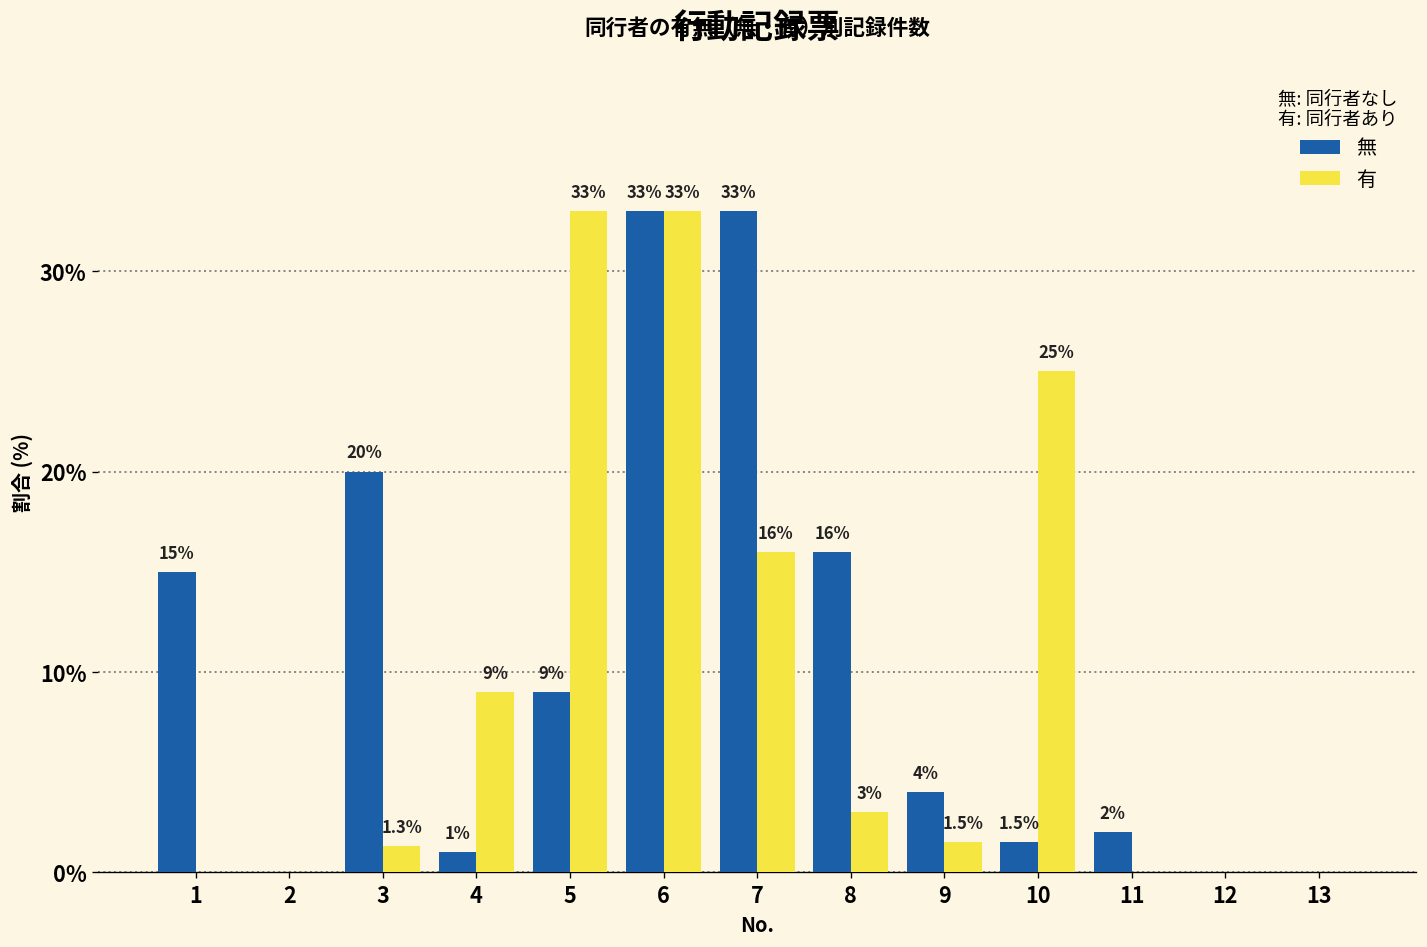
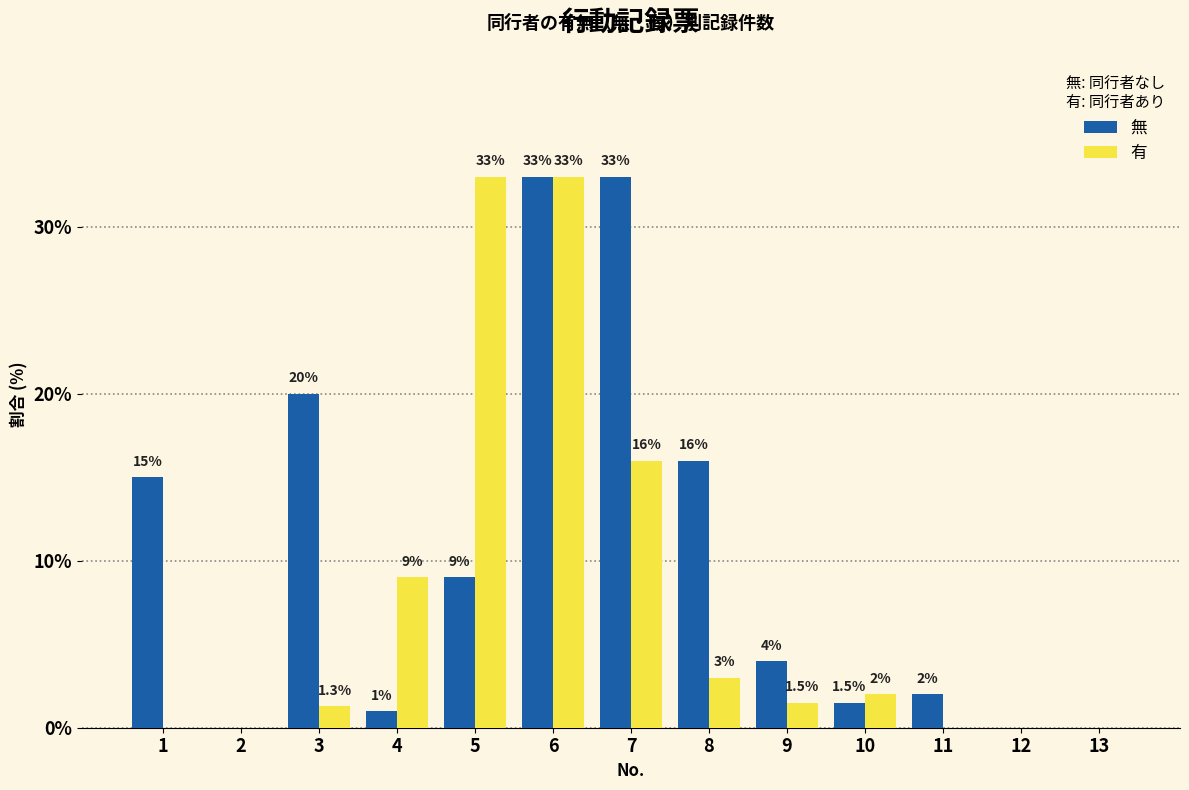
  {
    "無": {
      "1": "15%",
      "3": "20%",
      "4": "1%",
      "5": "9%",
      "6": "33%",
      "7": "33%",
      "8": "16%",
      "9": "4%",
      "10": "1.5%",
      "11": "2%"
    },
    "有": {
      "3": "1.3%",
      "4": "9%",
      "5": "33%",
      "6": "33%",
      "7": "16%",
      "8": "3%",
      "9": "1.5%",
-     "10": "25%"
+     "10": "2%"
    }
  }
